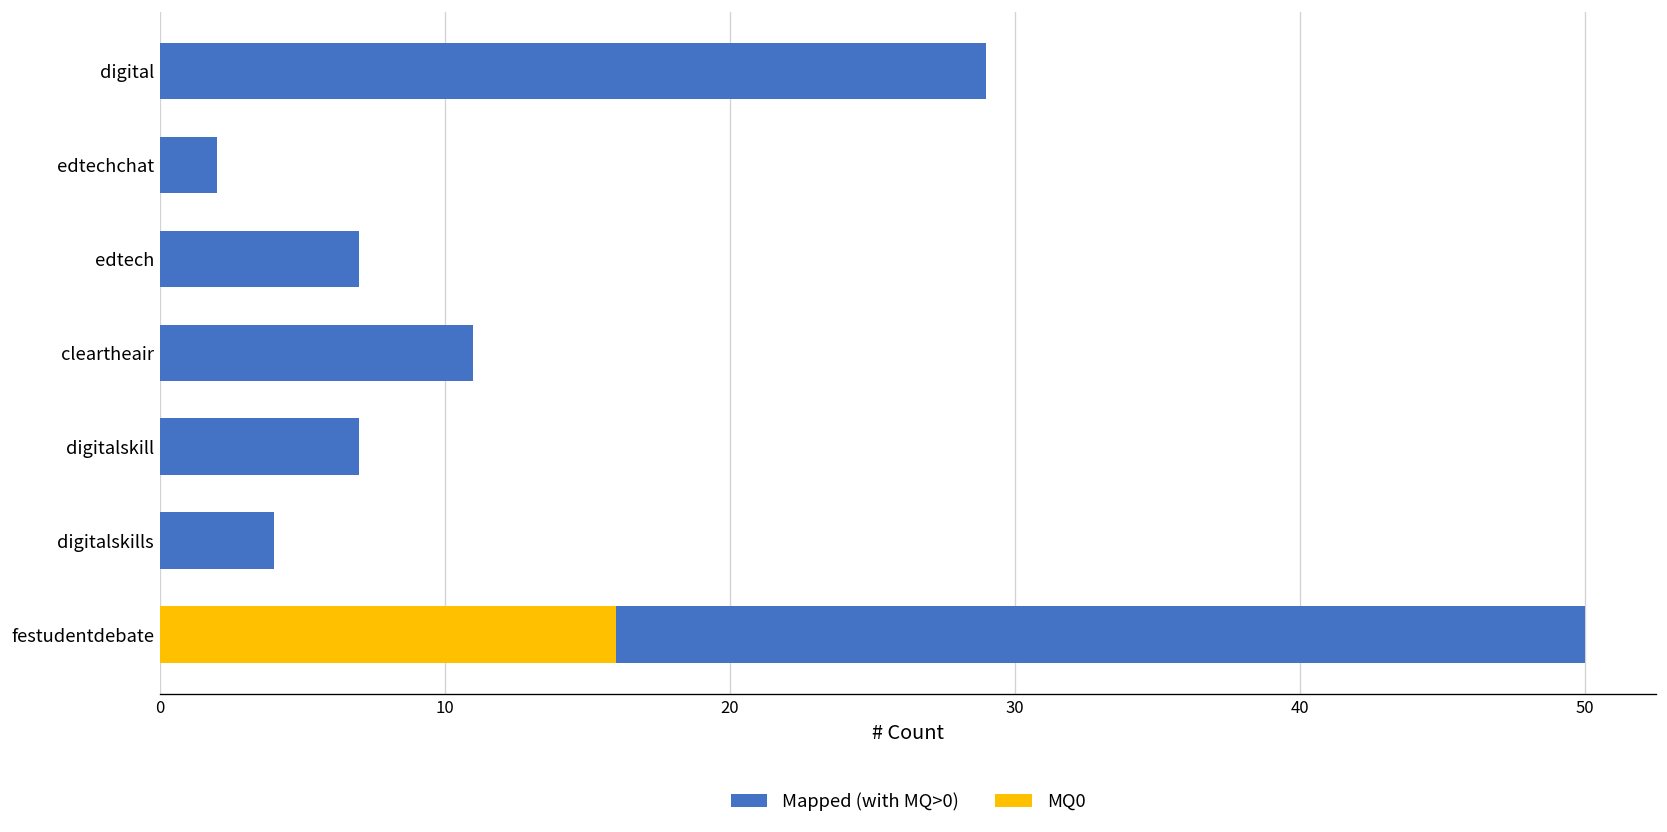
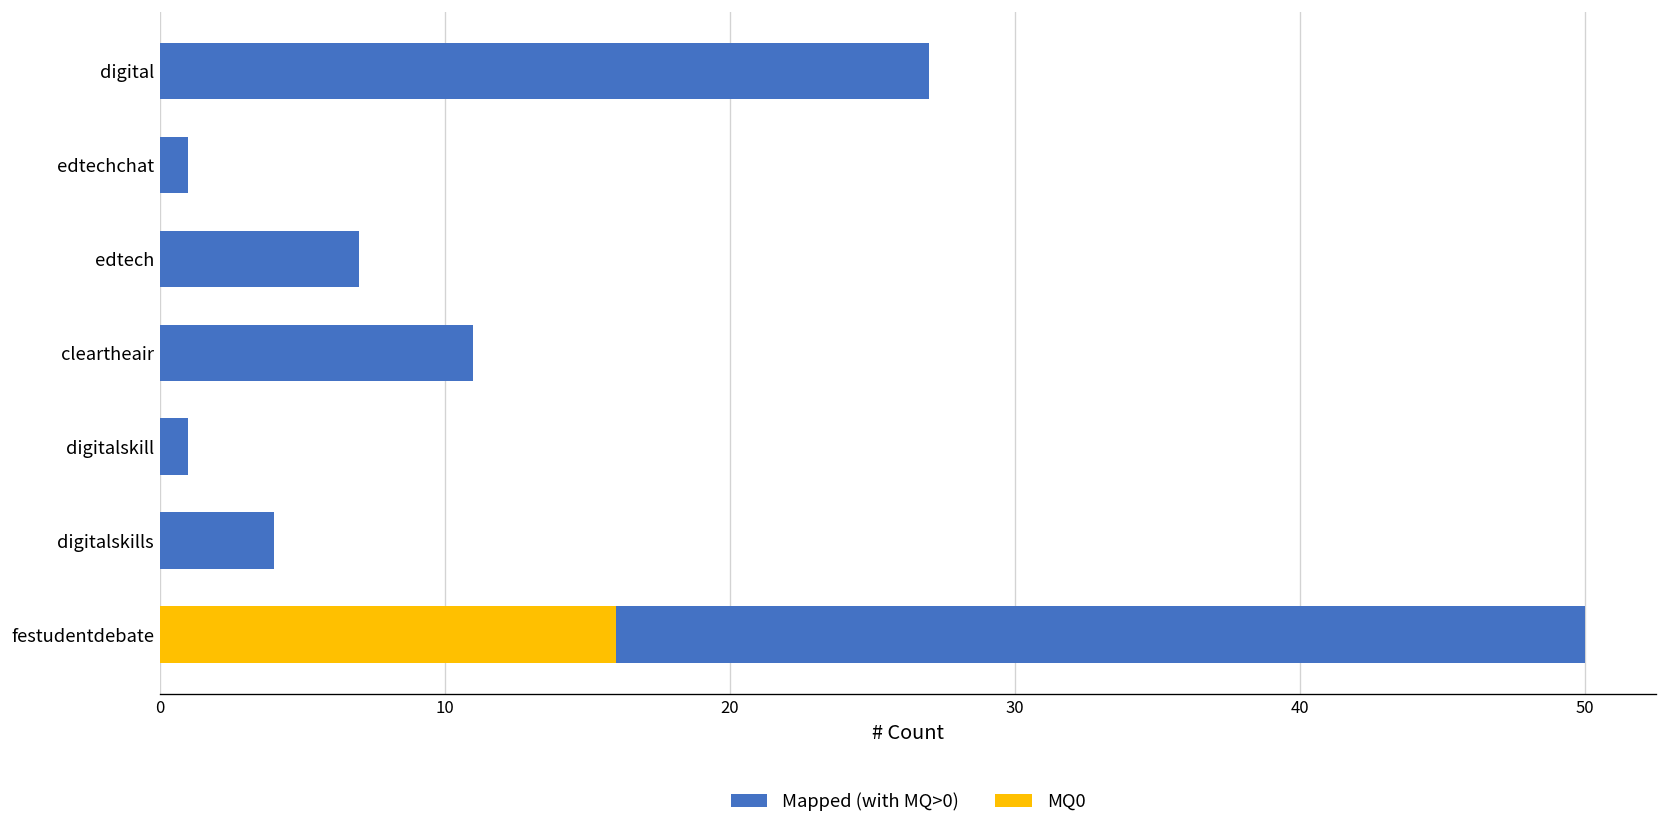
  {
    "Mapped (with MQ>0)": {
-     "digital": 29,
-     "edtechchat": 2,
+     "digital": 27,
+     "edtechchat": 1,
      "edtech": 7,
      "cleartheair": 11,
-     "digitalskill": 7,
+     "digitalskill": 1,
      "digitalskills": 4,
      "festudentdebate": 50
    },
    "MQ0": {
      "digital": 0,
      "edtechchat": 0,
      "edtech": 0,
      "cleartheair": 0,
      "digitalskill": 0,
      "digitalskills": 0
    }
  }
